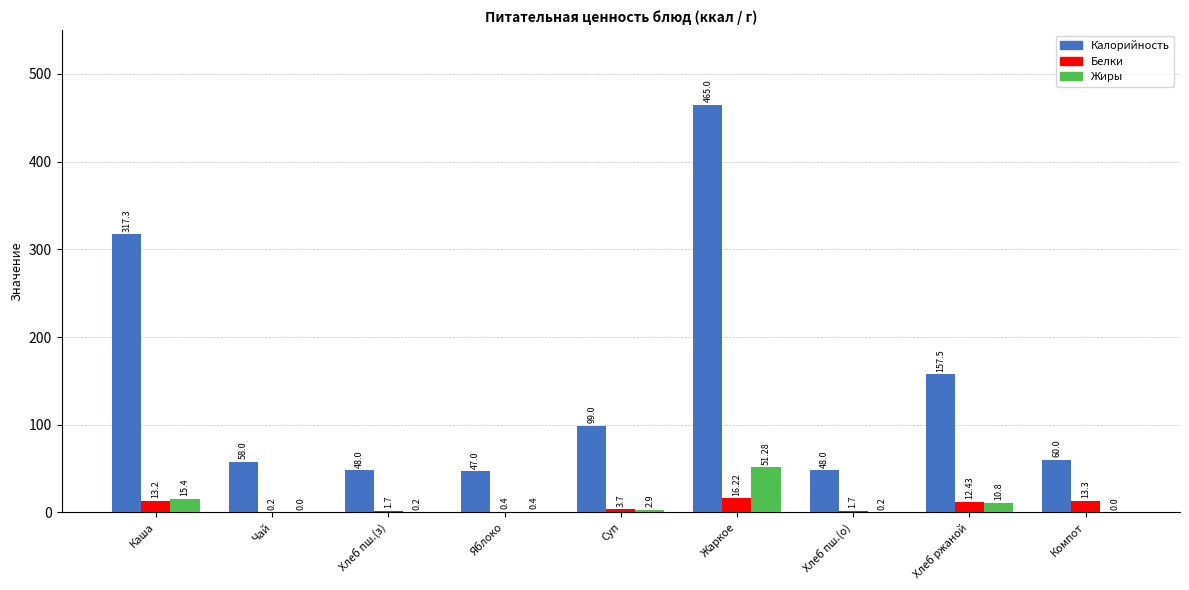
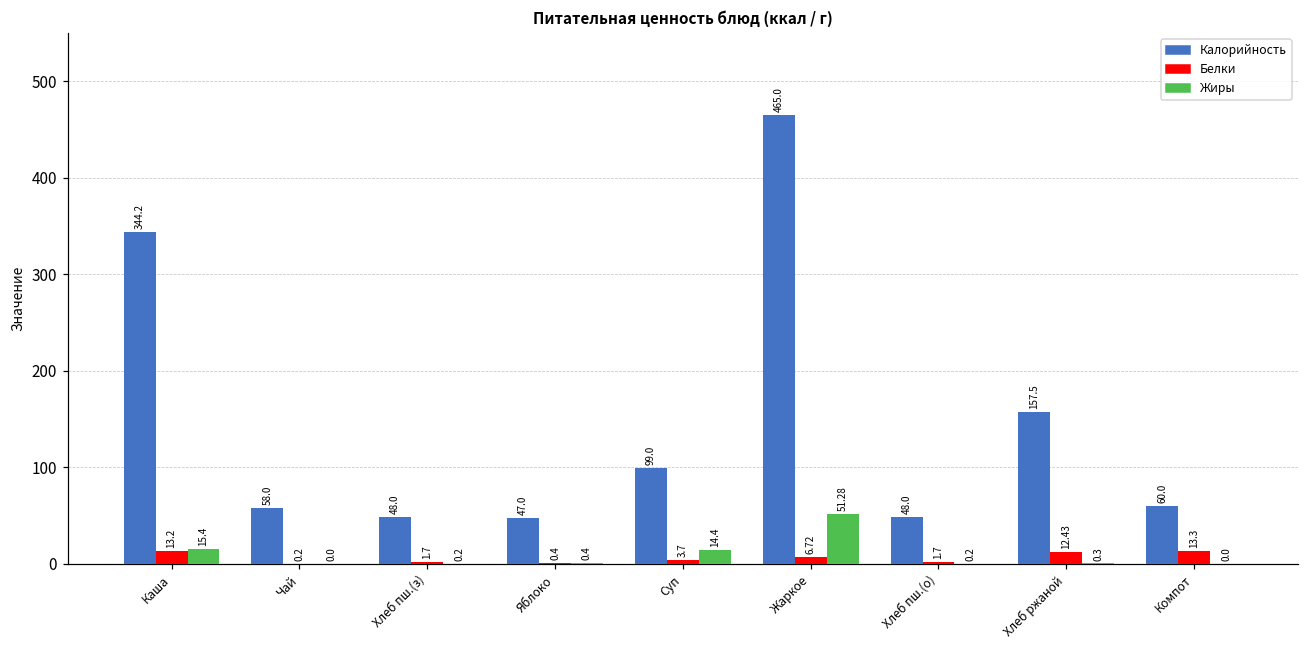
  {
    "Калорийность": {
-     "Каша": 317.3,
+     "Каша": 344.2,
      "Чай": 58.0,
      "Хлеб пш.(з)": 48.0,
      "Яблоко": 47.0,
      "Суп": 99.0,
      "Жаркое": 465.0,
      "Хлеб пш.(о)": 48.0,
      "Хлеб ржаной": 157.5,
      "Компот": 60.0
    },
    "Белки": {
      "Каша": 13.2,
      "Чай": 0.2,
      "Хлеб пш.(з)": 1.7,
      "Яблоко": 0.4,
      "Суп": 3.7,
-     "Жаркое": 16.22,
+     "Жаркое": 6.72,
      "Хлеб пш.(о)": 1.7,
      "Хлеб ржаной": 12.43,
      "Компот": 13.3
    },
    "Жиры": {
      "Каша": 15.4,
      "Чай": 0.0,
      "Хлеб пш.(з)": 0.2,
      "Яблоко": 0.4,
-     "Суп": 2.9,
+     "Суп": 14.4,
      "Жаркое": 51.28,
      "Хлеб пш.(о)": 0.2,
-     "Хлеб ржаной": 10.8,
+     "Хлеб ржаной": 0.3,
      "Компот": 0.0
    }
  }
